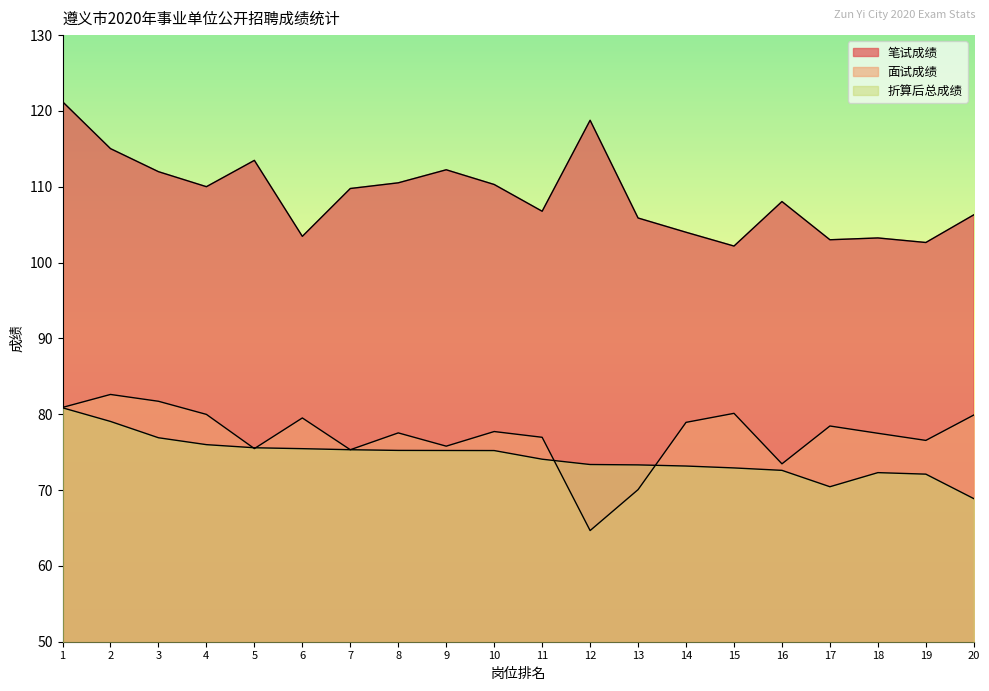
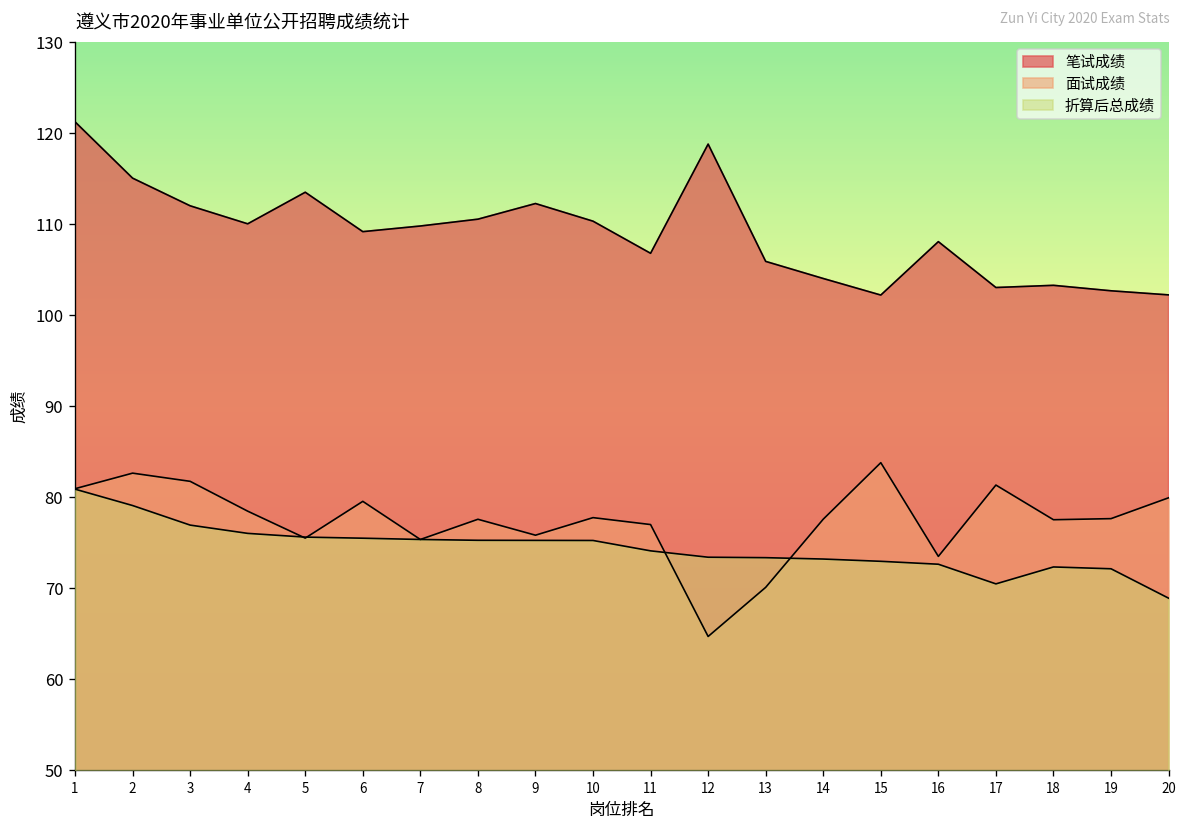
  {
    "笔试成绩": {
      "1": 121,
      "2": 115,
      "3": 112,
      "4": 110,
      "5": 113,
-     "6": 103,
+     "6": 109,
      "7": 110,
      "8": 111,
      "9": 112,
      "10": 110,
      "11": 107,
      "12": 119,
      "13": 106,
      "14": 104,
      "15": 102,
      "16": 108,
      "17": 103,
      "18": 103,
      "19": 103,
-     "20": 106
+     "20": 102
    },
    "面试成绩": {
      "2": 83,
      "3": 82,
-     "4": 80,
+     "4": 78,
      "6": 80,
      "8": 78,
      "9": 76,
      "10": 78,
      "11": 77,
      "12": 65,
      "13": 70,
-     "14": 79,
-     "15": 80,
+     "14": 78,
+     "15": 84,
      "16": 73,
-     "17": 78,
+     "17": 81,
      "18": 77,
-     "19": 77,
+     "19": 78,
      "20": 80
    },
    "折算后总成绩": {
      "2": 79,
      "3": 77,
      "4": 76,
      "6": 75,
      "8": 75,
      "9": 75,
      "10": 75,
      "11": 74,
      "12": 73,
      "13": 73,
      "14": 73,
      "15": 73,
      "16": 73,
      "17": 70,
      "18": 72,
      "19": 72,
      "20": 69
    }
  }
